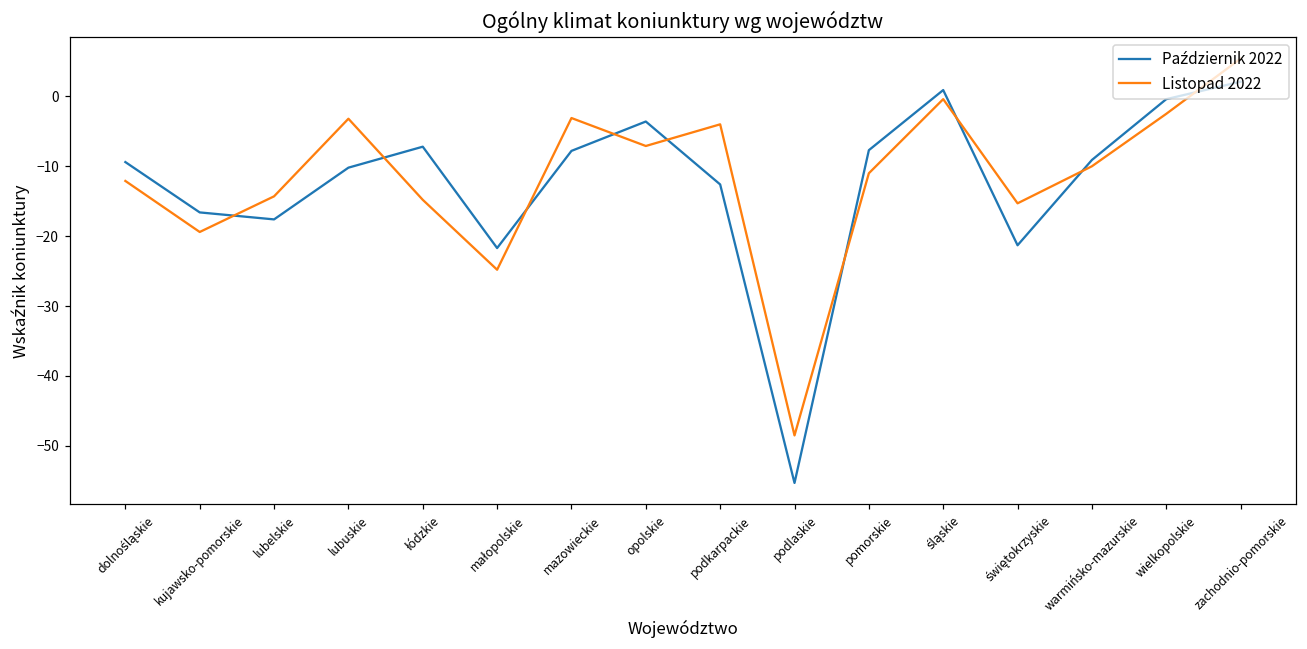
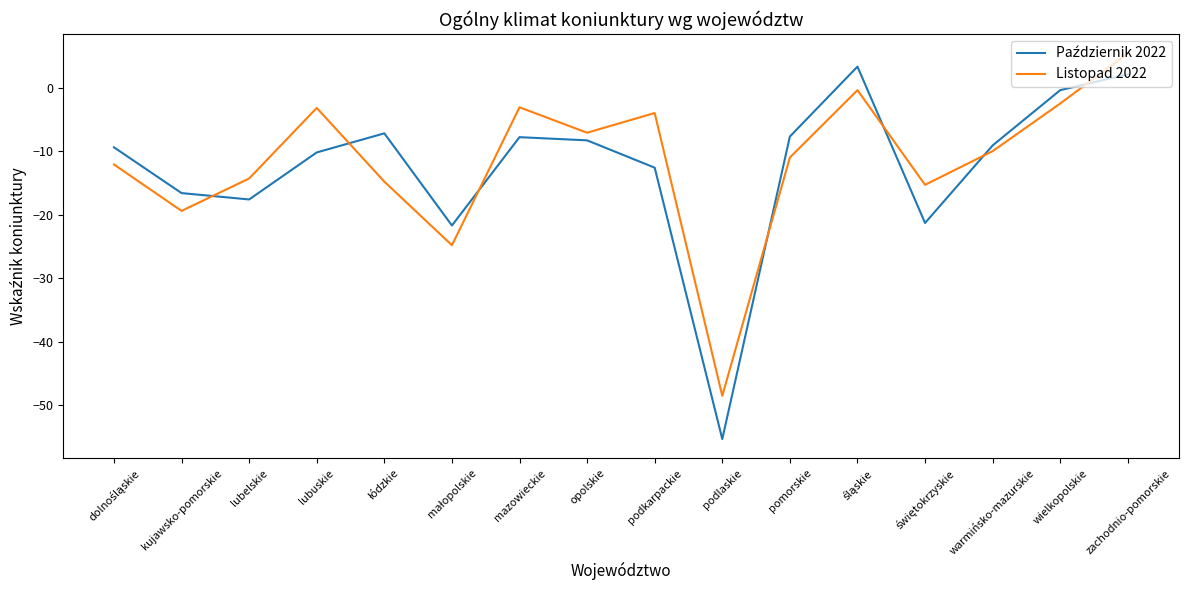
  {
    "Październik 2022": {
      "dolnośląskie": -9,
      "kujawsko-pomorskie": -17,
      "lubelskie": -18,
      "lubuskie": -10,
      "łódzkie": -7,
      "małopolskie": -22,
      "mazowieckie": -8,
-     "opolskie": -4,
+     "opolskie": -8,
      "podkarpackie": -13,
      "podlaskie": -55,
      "pomorskie": -8,
-     "śląskie": 1,
+     "śląskie": 3,
      "świętokrzyskie": -21,
      "warmińsko-mazurskie": -9,
      "wielkopolskie": 0
    },
    "Listopad 2022": {
      "dolnośląskie": -12,
      "kujawsko-pomorskie": -19,
      "lubelskie": -14,
      "lubuskie": -3,
      "łódzkie": -15,
      "małopolskie": -25,
      "mazowieckie": -3,
      "opolskie": -7,
      "podkarpackie": -4,
      "podlaskie": -49,
      "pomorskie": -11,
      "śląskie": 0,
      "świętokrzyskie": -15,
      "warmińsko-mazurskie": -10,
      "wielkopolskie": -3
    }
  }
